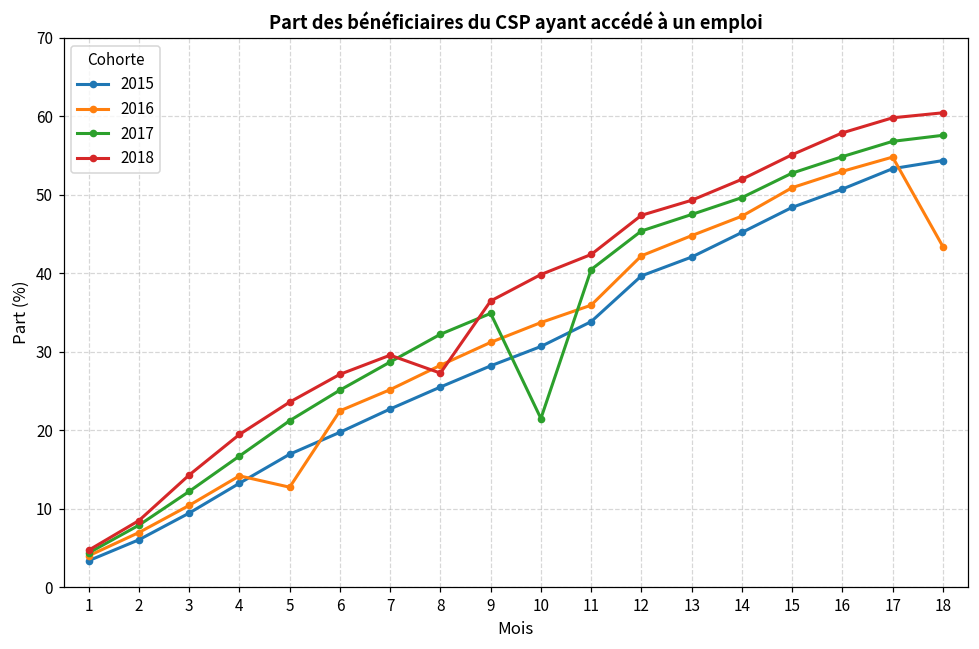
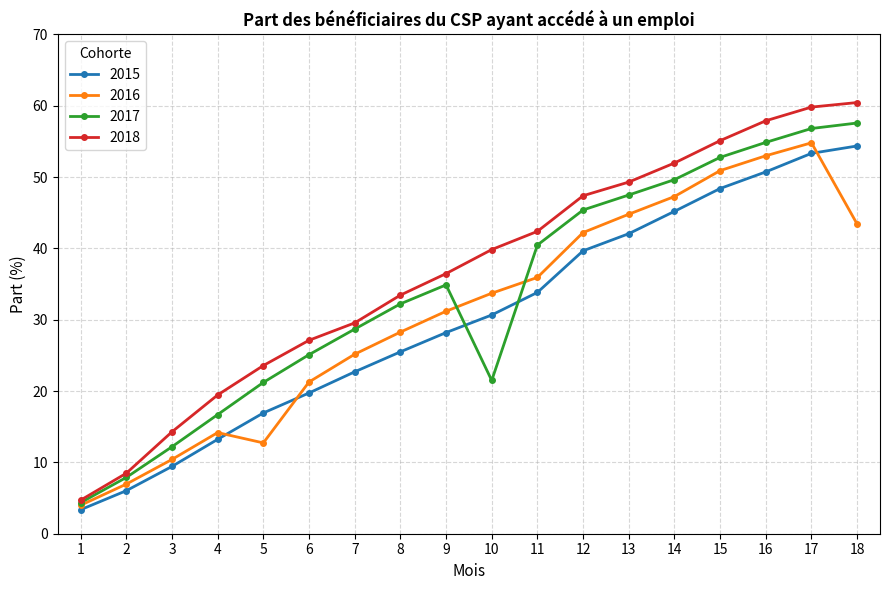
  {
    "2015": {
      "1": 3,
      "2": 6,
      "3": 9,
      "4": 13,
      "5": 17,
      "6": 20,
      "7": 23,
      "8": 25,
      "9": 28,
      "10": 31,
      "11": 34,
      "12": 40,
      "13": 42,
      "14": 45,
      "15": 48,
      "16": 51,
      "17": 53,
      "18": 54
    },
    "2016": {
      "1": 4,
      "2": 7,
      "3": 10,
      "4": 14,
      "5": 13,
-     "6": 22,
+     "6": 21,
      "7": 25,
      "8": 28,
      "9": 31,
      "10": 34,
      "11": 36,
      "12": 42,
      "13": 45,
      "14": 47,
      "15": 51,
      "16": 53,
      "17": 55,
      "18": 43
    },
    "2017": {
      "2": 8,
      "3": 12,
      "4": 17,
      "5": 21,
      "6": 25,
      "7": 29,
      "8": 32,
      "9": 35,
      "10": 21,
      "11": 40,
      "12": 45,
      "13": 47,
      "14": 50,
      "15": 53,
      "16": 55,
      "17": 57,
      "18": 58
    },
    "2018": {
      "2": 8,
      "3": 14,
      "4": 19,
      "5": 24,
      "6": 27,
      "7": 30,
-     "8": 27,
+     "8": 33,
      "9": 36,
      "10": 40,
      "11": 42,
      "12": 47,
      "13": 49,
      "14": 52,
      "15": 55,
      "16": 58,
      "17": 60,
      "18": 60
    }
  }
